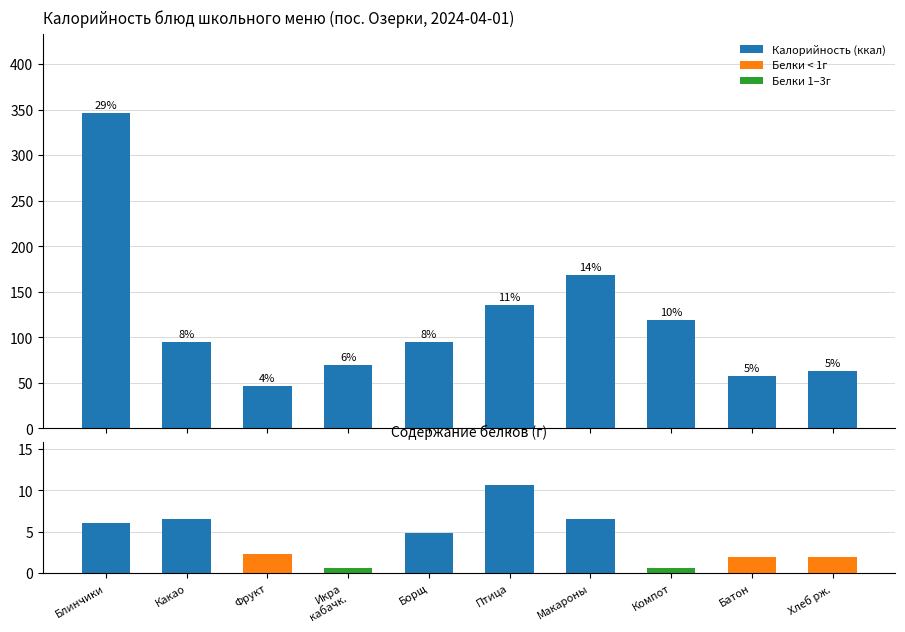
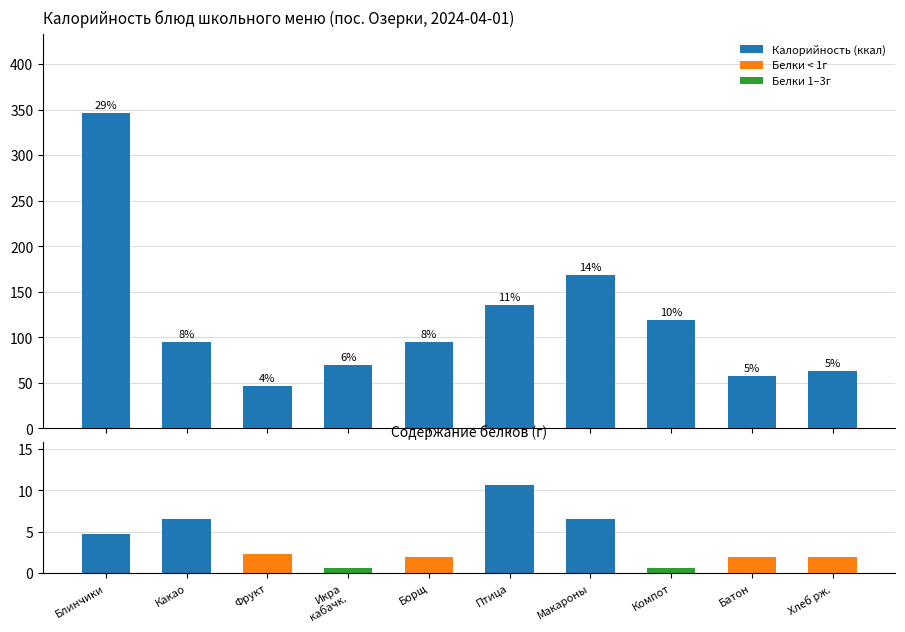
  {
    "Содержание белков (г)": {
-     "Блинчики": 6,
+     "Блинчики": 5,
      "Какао": 7,
      "Фрукт": 2,
      "Икра кабачк.": 1,
-     "Борщ": 5,
+     "Борщ": 2,
      "Птица": 11,
      "Макароны": 7,
      "Компот": 1,
      "Батон": 2,
      "Хлеб рж.": 2
    }
  }
